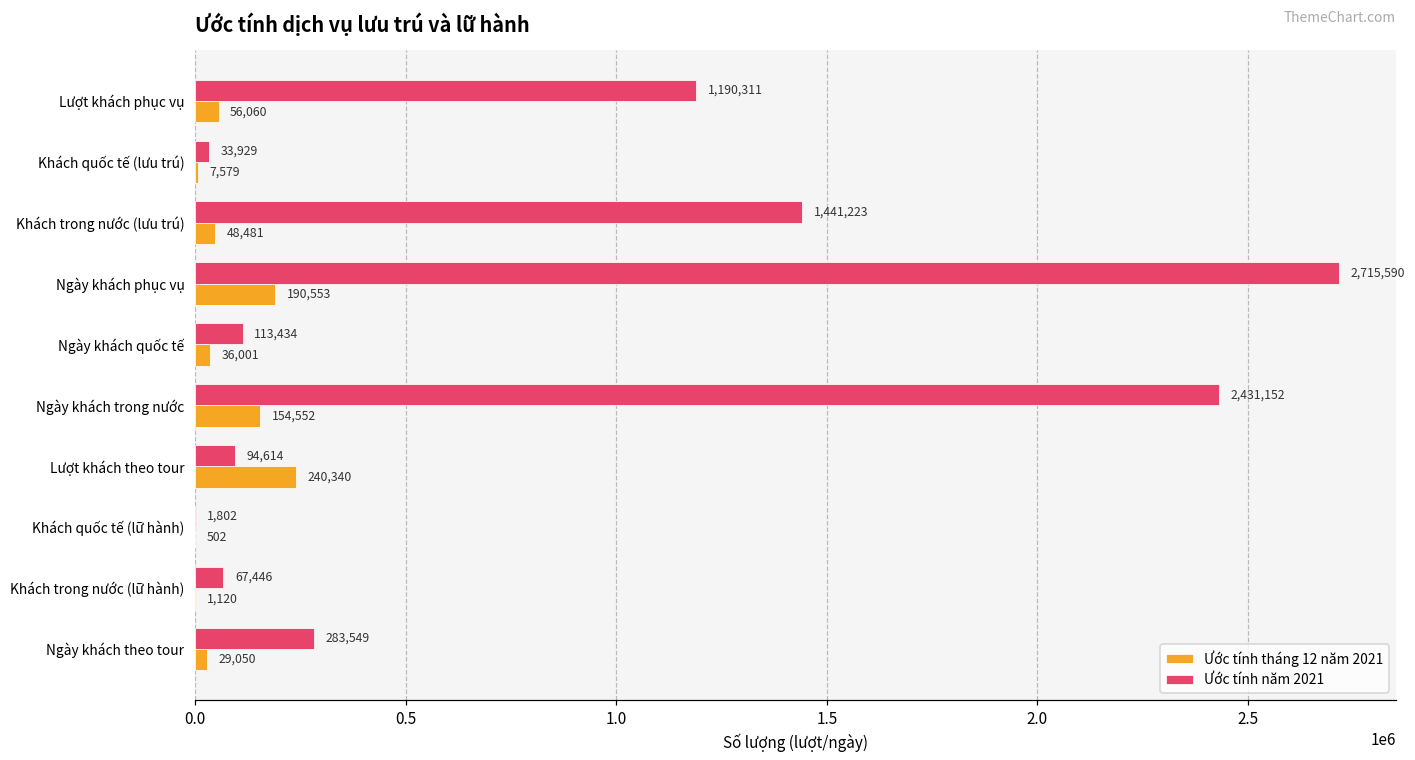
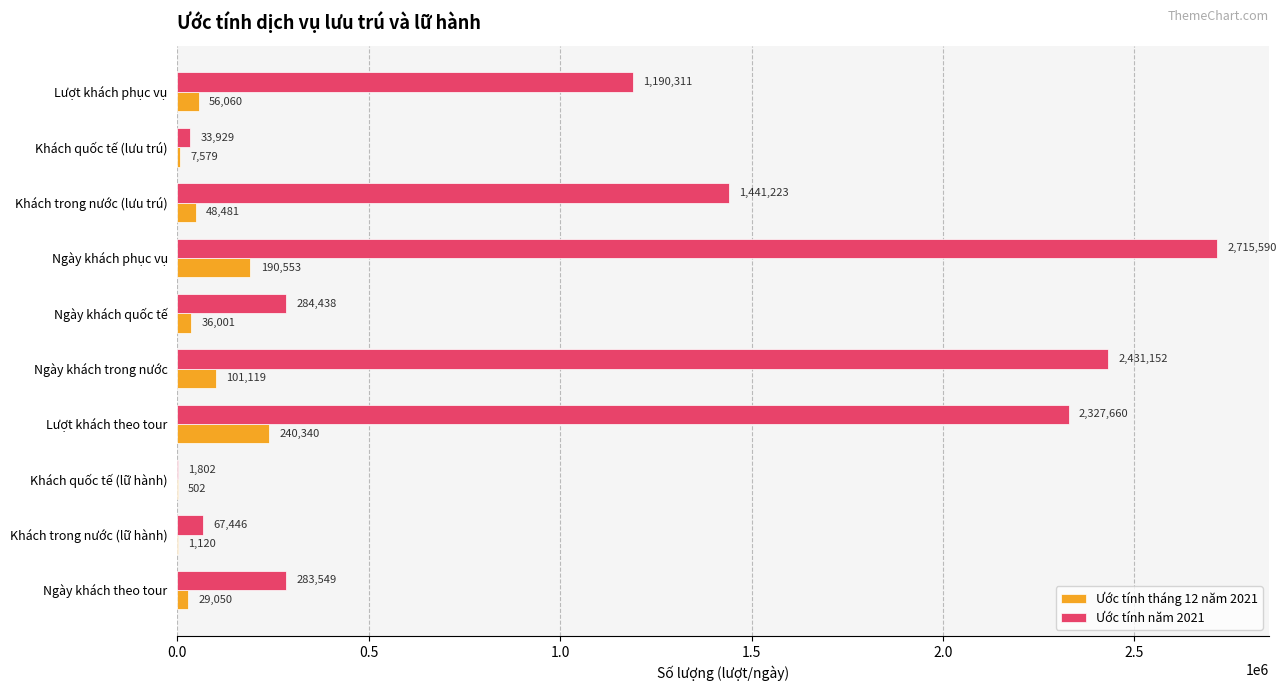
  {
    "Ước tính tháng 12 năm 2021": {
      "Lượt khách phục vụ": "56,060",
      "Khách quốc tế (lưu trú)": "7,579",
      "Khách trong nước (lưu trú)": "48,481",
      "Ngày khách phục vụ": "190,553",
      "Ngày khách quốc tế": "36,001",
-     "Ngày khách trong nước": "154,552",
+     "Ngày khách trong nước": "101,119",
      "Lượt khách theo tour": "240,340",
      "Khách quốc tế (lữ hành)": "502",
      "Khách trong nước (lữ hành)": "1,120",
      "Ngày khách theo tour": "29,050"
    },
    "Ước tính năm 2021": {
      "Lượt khách phục vụ": "1,190,311",
      "Khách quốc tế (lưu trú)": "33,929",
      "Khách trong nước (lưu trú)": "1,441,223",
      "Ngày khách phục vụ": "2,715,590",
-     "Ngày khách quốc tế": "113,434",
+     "Ngày khách quốc tế": "284,438",
      "Ngày khách trong nước": "2,431,152",
-     "Lượt khách theo tour": "94,614",
+     "Lượt khách theo tour": "2,327,660",
      "Khách quốc tế (lữ hành)": "1,802",
      "Khách trong nước (lữ hành)": "67,446",
      "Ngày khách theo tour": "283,549"
    }
  }
